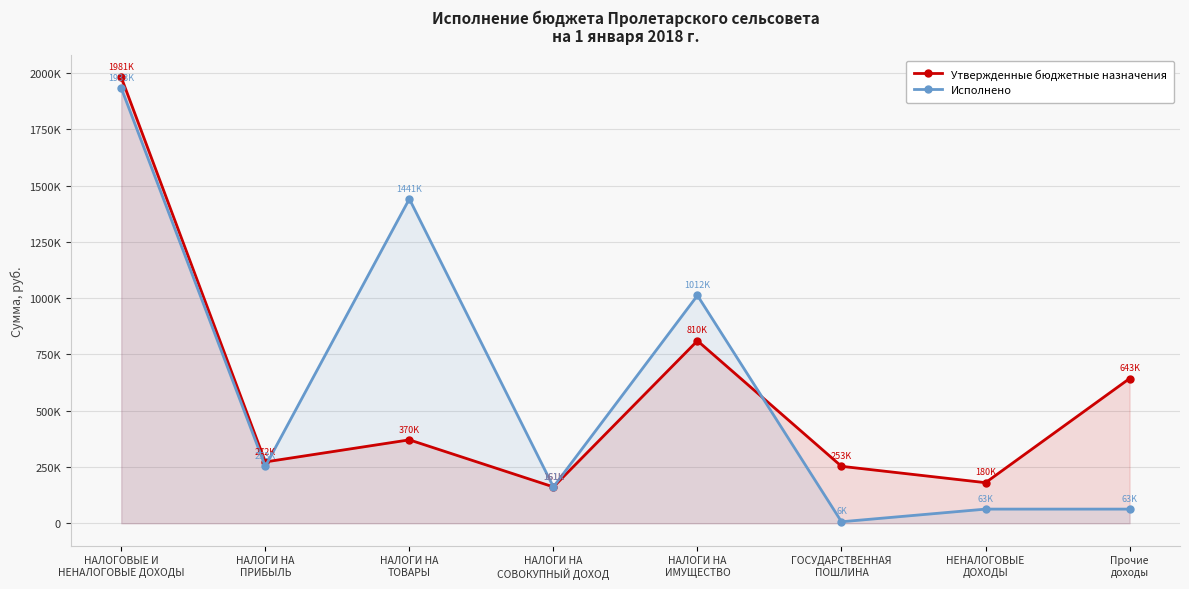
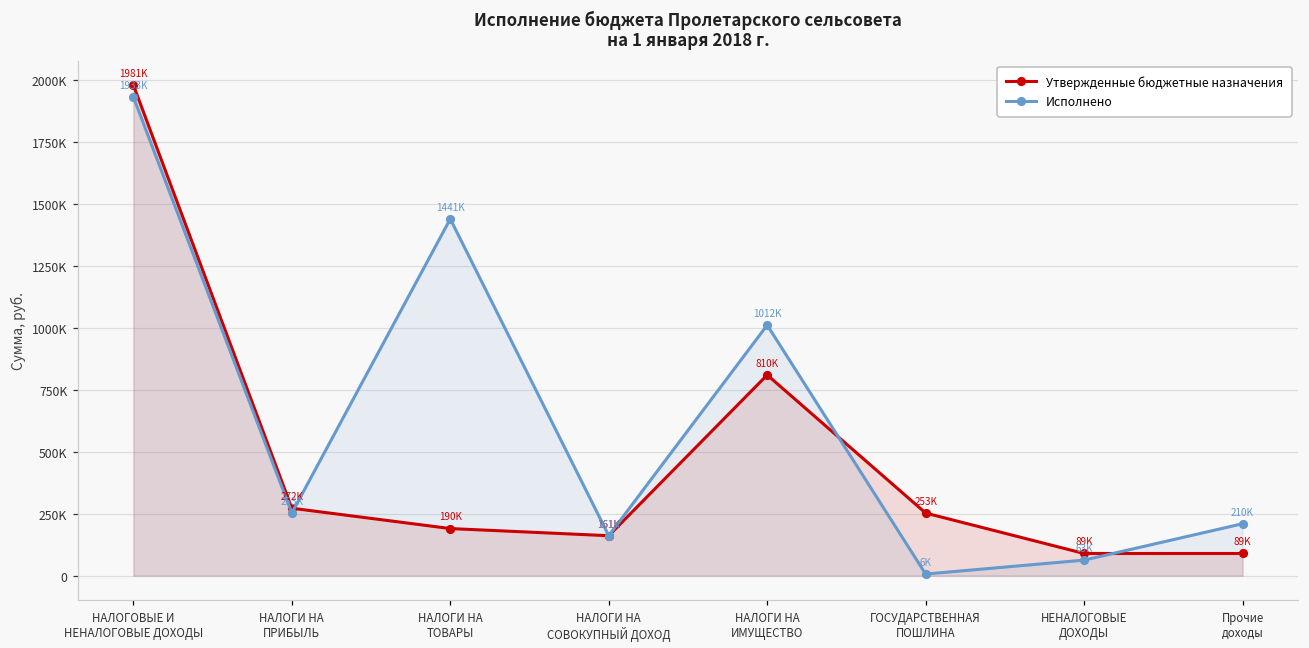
  {
    "Утвержденные бюджетные назначения": {
      "НАЛОГОВЫЕ И НЕНАЛОГОВЫЕ ДОХОДЫ": "1981K",
-     "НАЛОГИ НА ТОВАРЫ": "370K",
+     "НАЛОГИ НА ТОВАРЫ": "190K",
      "НАЛОГИ НА ИМУЩЕСТВО": "810K",
      "ГОСУДАРСТВЕННАЯ ПОШЛИНА": "253K",
-     "НЕНАЛОГОВЫЕ ДОХОДЫ": "180K",
-     "Прочие доходы": "643K"
+     "НЕНАЛОГОВЫЕ ДОХОДЫ": "89K",
+     "Прочие доходы": "89K"
    },
    "Исполнено": {
      "НАЛОГИ НА ТОВАРЫ": "1441K",
      "НАЛОГИ НА ИМУЩЕСТВО": "1012K",
      "ГОСУДАРСТВЕННАЯ ПОШЛИНА": "6K",
      "НЕНАЛОГОВЫЕ ДОХОДЫ": "63K",
-     "Прочие доходы": "63K"
+     "Прочие доходы": "210K"
    }
  }
